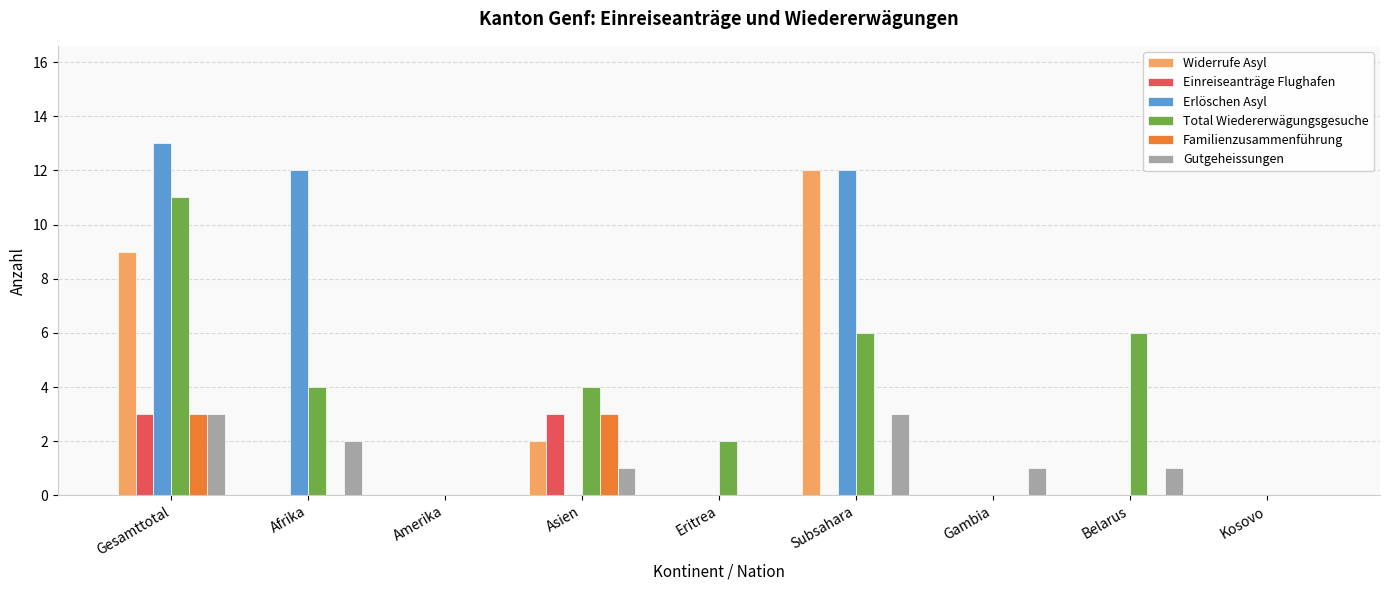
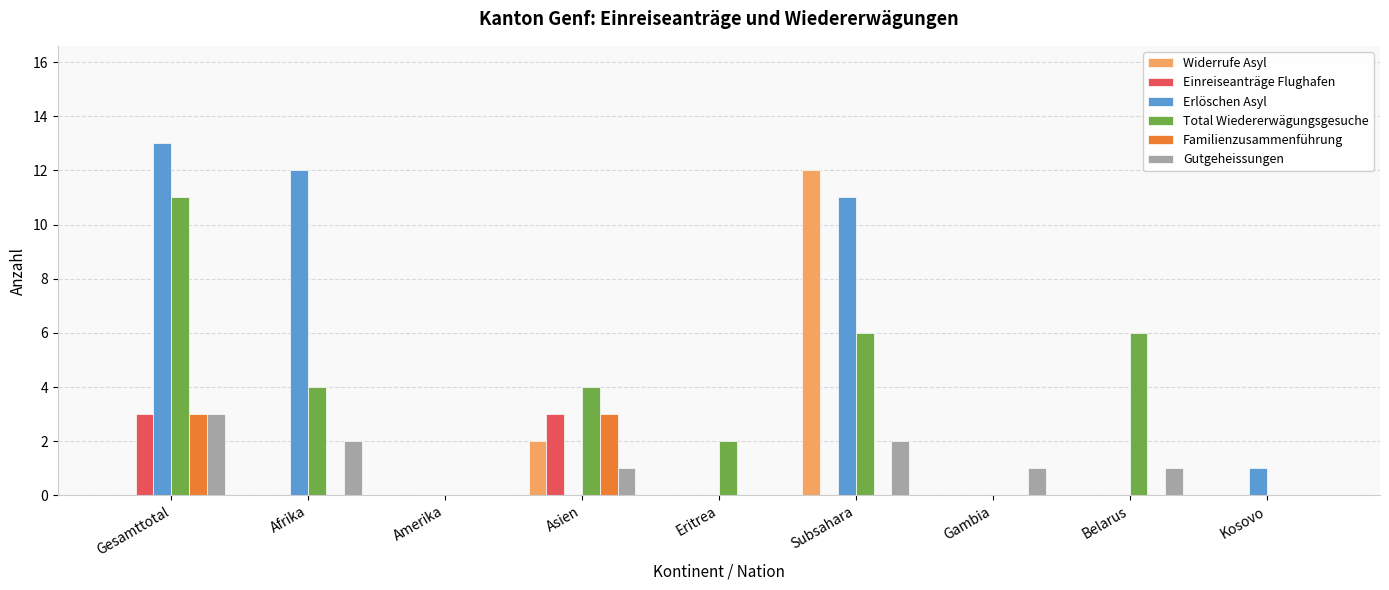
  {
    "Widerrufe Asyl": {
-     "Gesamttotal": 9,
+     "Gesamttotal": 0,
      "Afrika": 0,
      "Amerika": 0,
      "Asien": 2,
      "Eritrea": 0,
      "Subsahara": 12,
      "Gambia": 0,
      "Belarus": 0,
      "Kosovo": 0
    },
    "Erlöschen Asyl": {
      "Gesamttotal": 13,
      "Afrika": 12,
      "Amerika": 0,
      "Asien": 0,
      "Eritrea": 0,
-     "Subsahara": 12,
+     "Subsahara": 11,
      "Gambia": 0,
      "Belarus": 0,
-     "Kosovo": 0
+     "Kosovo": 1
    },
    "Total Wiedererwägungsgesuche": {
      "Gesamttotal": 11,
      "Afrika": 4,
      "Amerika": 0,
      "Asien": 4,
      "Eritrea": 2,
      "Subsahara": 6,
      "Gambia": 0,
      "Belarus": 6,
      "Kosovo": 0
    },
    "Gutgeheissungen": {
      "Gesamttotal": 3,
      "Afrika": 2,
      "Amerika": 0,
      "Asien": 1,
      "Eritrea": 0,
-     "Subsahara": 3,
+     "Subsahara": 2,
      "Gambia": 1,
      "Belarus": 1,
      "Kosovo": 0
    }
  }
